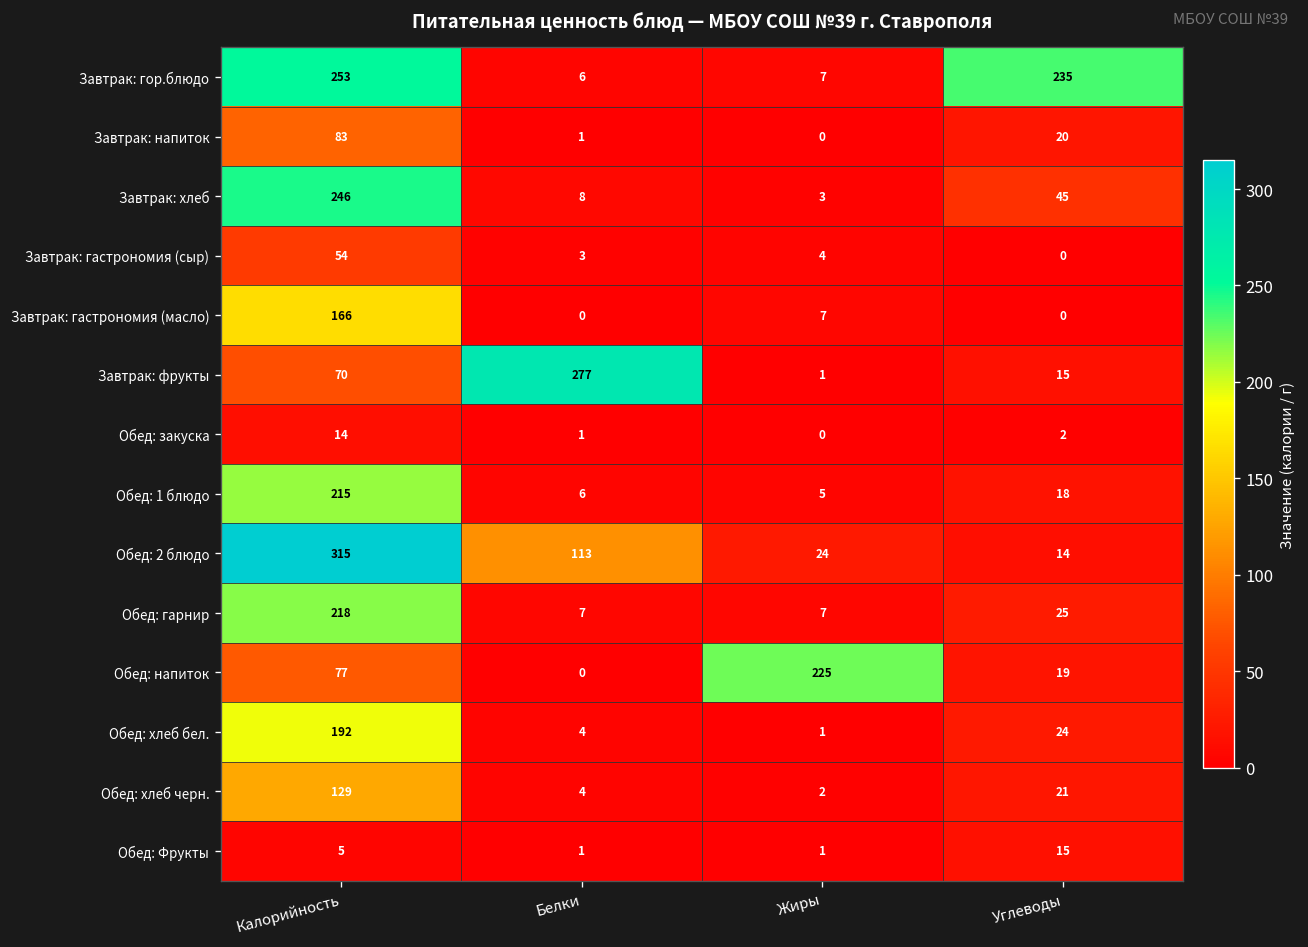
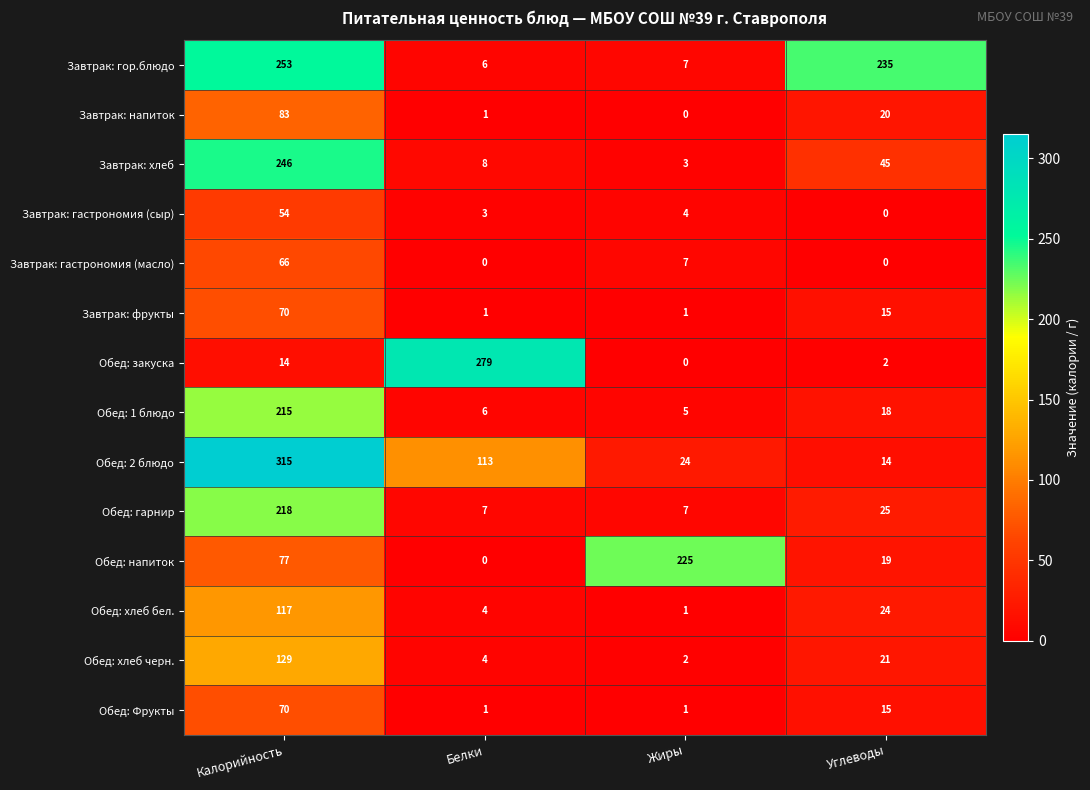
  {
    "Завтрак: гор.блюдо": {
      "Калорийность": 253,
      "Белки": 6,
      "Жиры": 7,
      "Углеводы": 235
    },
    "Завтрак: напиток": {
      "Калорийность": 83,
      "Белки": 1,
      "Жиры": 0,
      "Углеводы": 20
    },
    "Завтрак: хлеб": {
      "Калорийность": 246,
      "Белки": 8,
      "Жиры": 3,
      "Углеводы": 45
    },
    "Завтрак: гастрономия (сыр)": {
      "Калорийность": 54,
      "Белки": 3,
      "Жиры": 4,
      "Углеводы": 0
    },
    "Завтрак: гастрономия (масло)": {
-     "Калорийность": 166,
+     "Калорийность": 66,
      "Белки": 0,
      "Жиры": 7,
      "Углеводы": 0
    },
    "Завтрак: фрукты": {
      "Калорийность": 70,
-     "Белки": 277,
+     "Белки": 1,
      "Жиры": 1,
      "Углеводы": 15
    },
    "Обед: закуска": {
      "Калорийность": 14,
-     "Белки": 1,
+     "Белки": 279,
      "Жиры": 0,
      "Углеводы": 2
    },
    "Обед: 1 блюдо": {
      "Калорийность": 215,
      "Белки": 6,
      "Жиры": 5,
      "Углеводы": 18
    },
    "Обед: 2 блюдо": {
      "Калорийность": 315,
      "Белки": 113,
      "Жиры": 24,
      "Углеводы": 14
    },
    "Обед: гарнир": {
      "Калорийность": 218,
      "Белки": 7,
      "Жиры": 7,
      "Углеводы": 25
    },
    "Обед: напиток": {
      "Калорийность": 77,
      "Белки": 0,
      "Жиры": 225,
      "Углеводы": 19
    },
    "Обед: хлеб бел.": {
-     "Калорийность": 192,
+     "Калорийность": 117,
      "Белки": 4,
      "Жиры": 1,
      "Углеводы": 24
    },
    "Обед: хлеб черн.": {
      "Калорийность": 129,
      "Белки": 4,
      "Жиры": 2,
      "Углеводы": 21
    },
    "Обед: Фрукты": {
-     "Калорийность": 5,
+     "Калорийность": 70,
      "Белки": 1,
      "Жиры": 1,
      "Углеводы": 15
    }
  }
